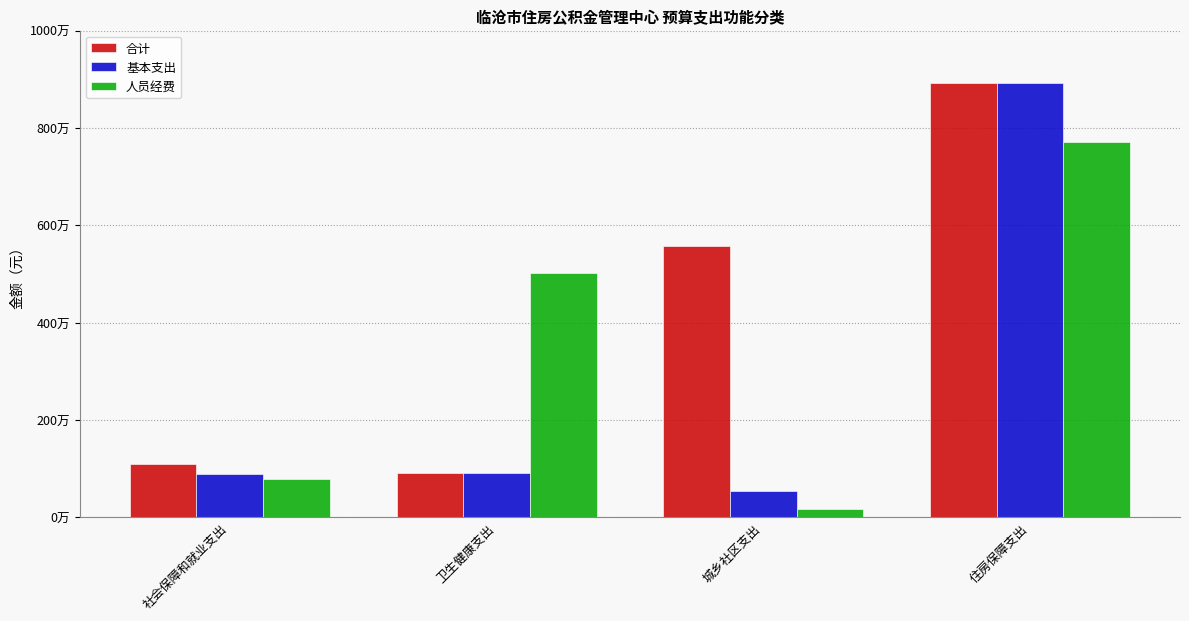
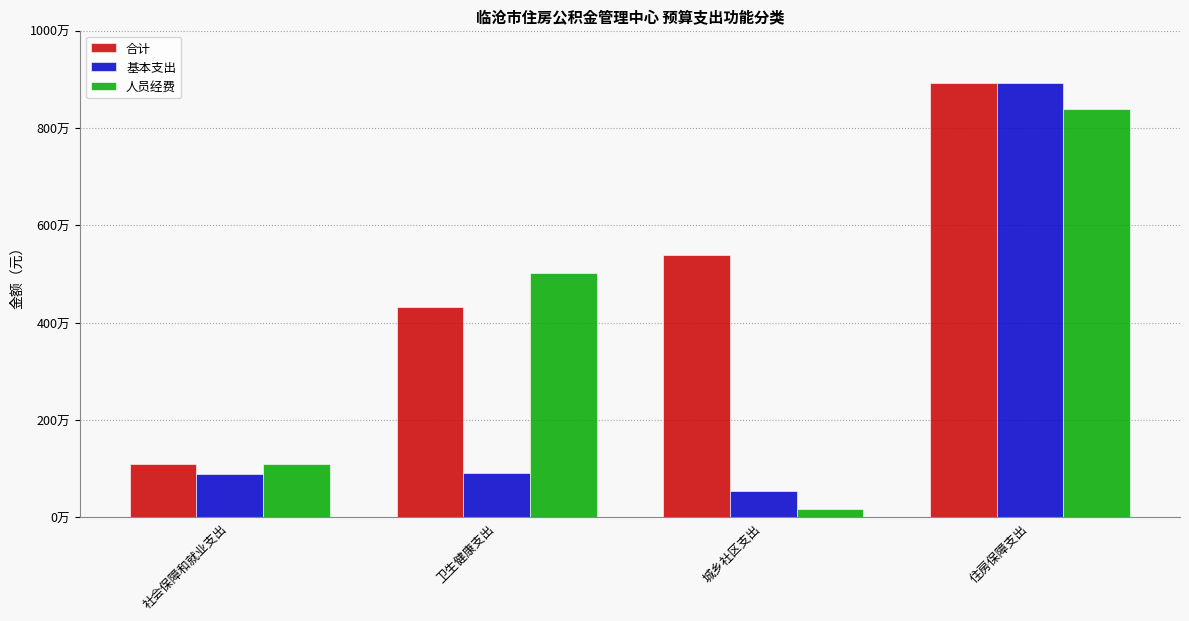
  {
    "合计": {
      "社会保障和就业支出": "110万",
-     "卫生健康支出": "90万",
-     "城乡社区支出": "560万",
+     "卫生健康支出": "430万",
+     "城乡社区支出": "540万",
      "住房保障支出": "890万"
    },
    "基本支出": {
      "社会保障和就业支出": "90万",
      "卫生健康支出": "90万",
      "城乡社区支出": "50万",
      "住房保障支出": "890万"
    },
    "人员经费": {
-     "社会保障和就业支出": "80万",
+     "社会保障和就业支出": "110万",
      "卫生健康支出": "500万",
      "城乡社区支出": "20万",
-     "住房保障支出": "770万"
+     "住房保障支出": "840万"
    }
  }
